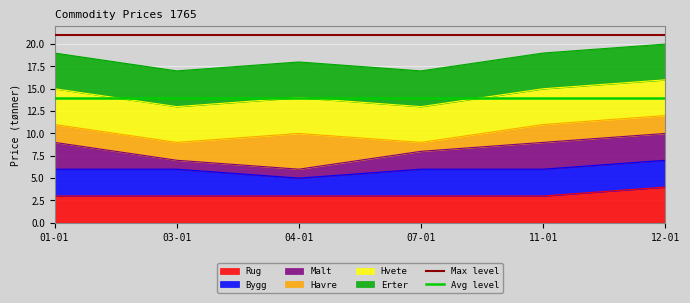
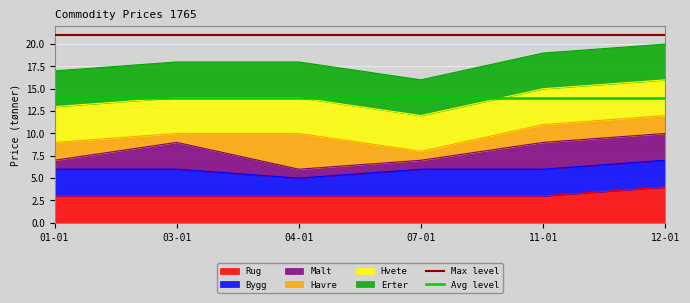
  {
    "Rug": {
      "01-01": 3,
      "03-01": 3,
      "04-01": 3,
      "07-01": 3,
      "11-01": 3,
      "12-01": 4
    },
    "Bygg": {
      "01-01": 3,
      "03-01": 3,
      "04-01": 2,
      "07-01": 3,
      "11-01": 3,
      "12-01": 3
    },
    "Malt": {
-     "01-01": 3,
-     "03-01": 1,
+     "01-01": 1,
+     "03-01": 3,
      "04-01": 1,
-     "07-01": 2,
+     "07-01": 1,
      "11-01": 3,
      "12-01": 3
    },
    "Havre": {
      "01-01": 2,
-     "03-01": 2,
+     "03-01": 1,
      "04-01": 4,
      "07-01": 1,
      "11-01": 2,
      "12-01": 2
    },
    "Hvete": {
      "01-01": 4,
      "03-01": 4,
      "04-01": 4,
      "07-01": 4,
      "11-01": 4,
      "12-01": 4
    },
    "Erter": {
      "01-01": 4,
      "03-01": 4,
      "04-01": 4,
      "07-01": 4,
      "11-01": 4,
      "12-01": 4
    }
  }
